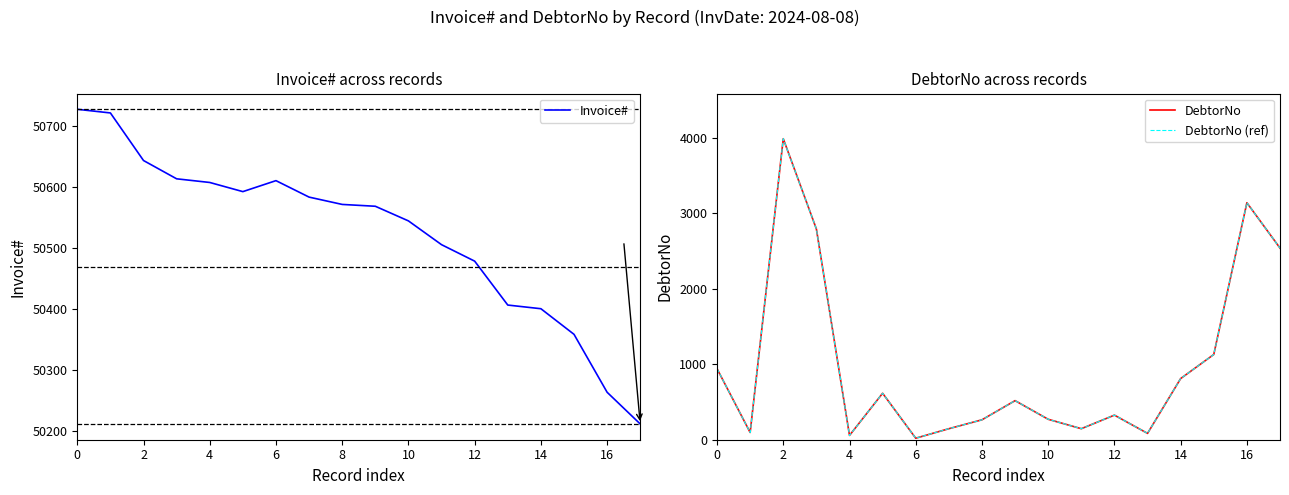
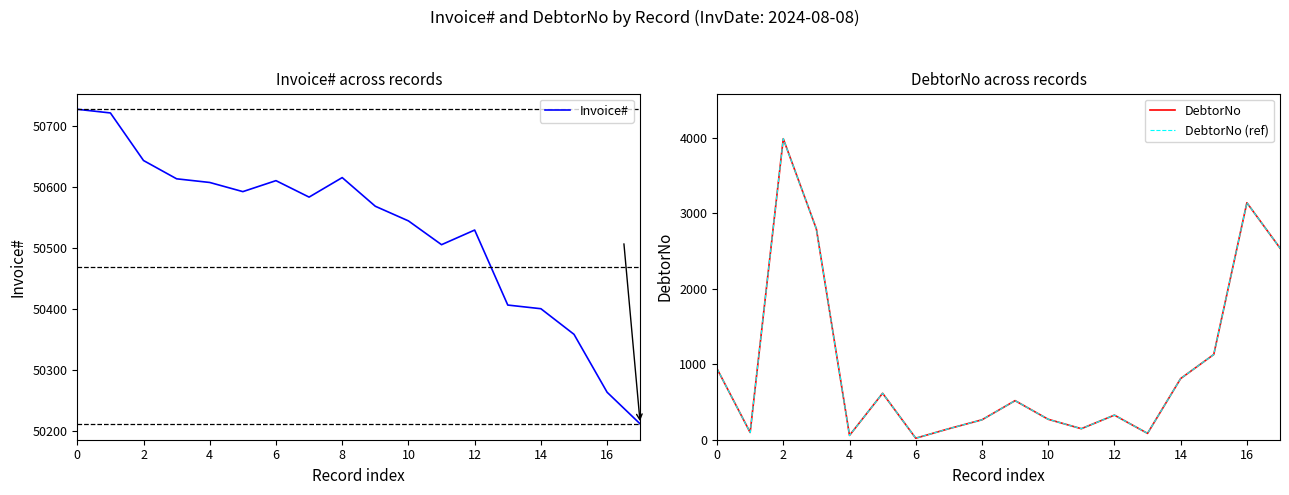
  {
    "Invoice# across records": {
      "0": 50730,
      "2": 50640,
      "4": 50610,
      "6": 50610,
-     "8": 50570,
+     "8": 50620,
      "10": 50550,
-     "12": 50480,
+     "12": 50530,
      "14": 50400,
      "16": 50260
    },
    "DebtorNo across records": {
      "0": 900,
      "2": 4000,
      "4": 100,
      "6": 0,
      "8": 300,
      "10": 300,
      "12": 300,
      "14": 800,
      "16": 3100
    }
  }
